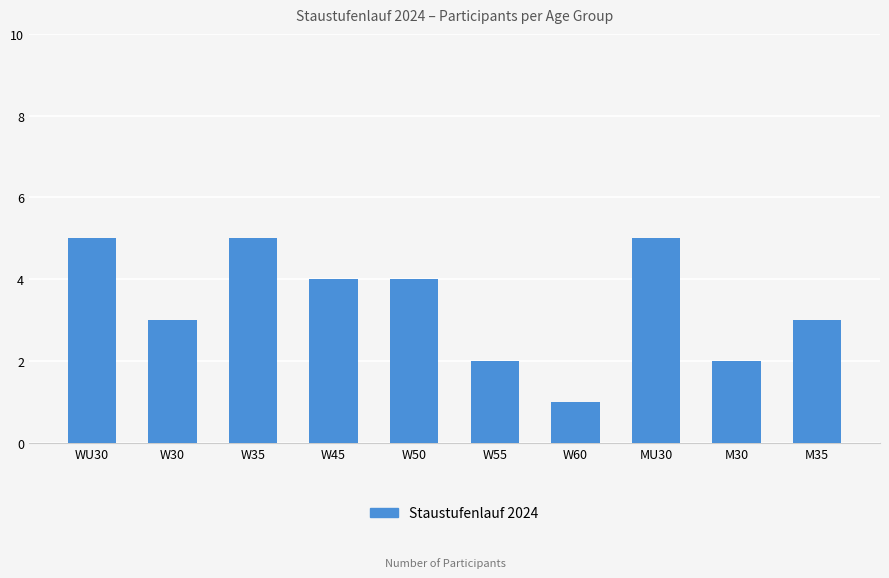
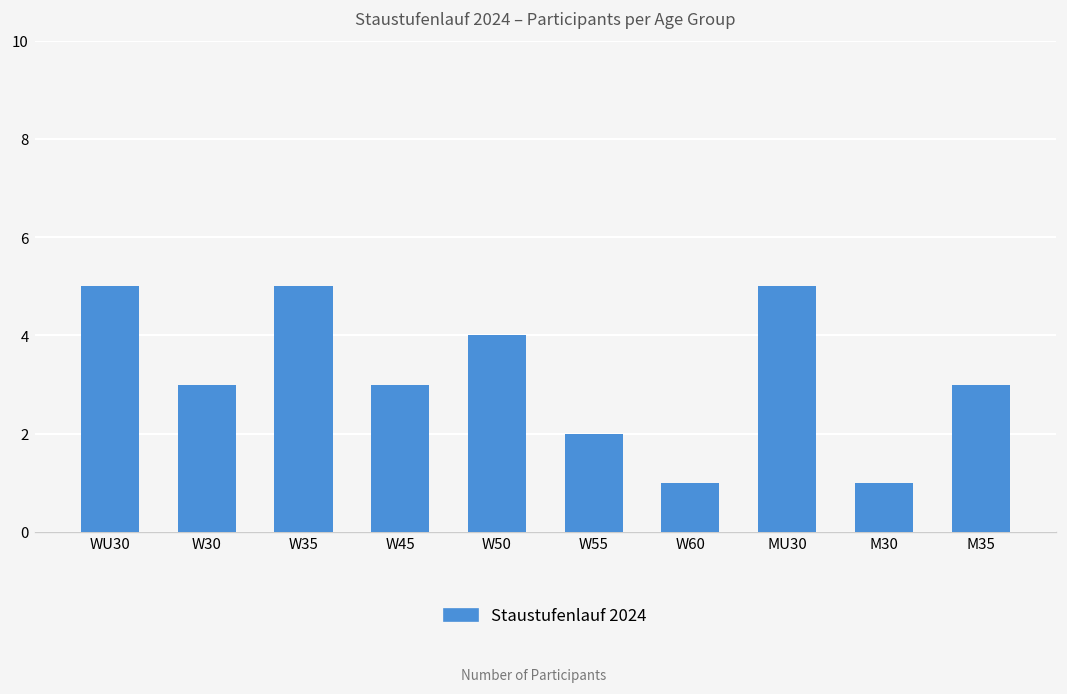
  {
    "WU30": 5,
    "W30": 3,
    "W35": 5,
-   "W45": 4,
+   "W45": 3,
    "W50": 4,
    "W55": 2,
    "W60": 1,
    "MU30": 5,
-   "M30": 2,
+   "M30": 1,
    "M35": 3
  }
